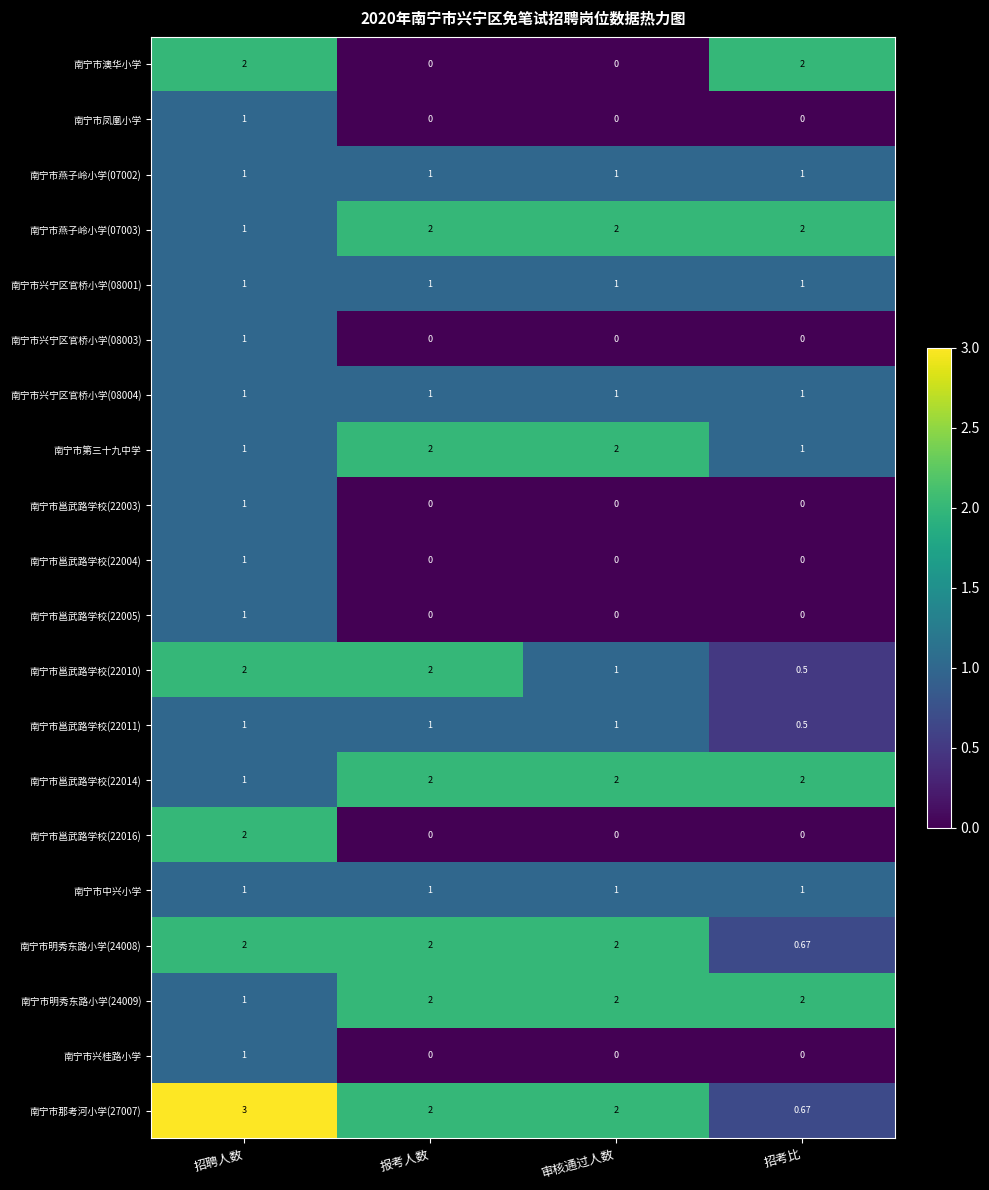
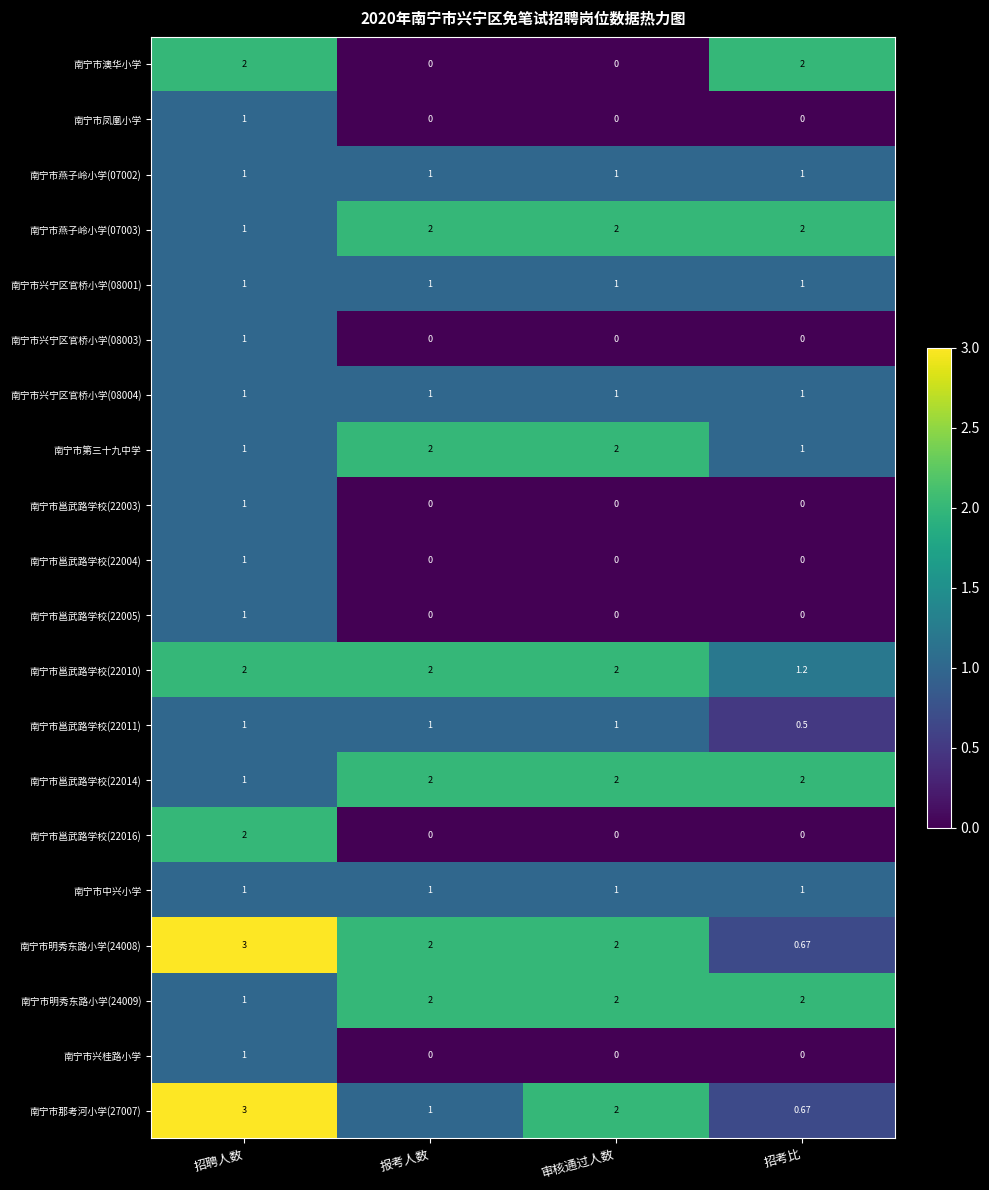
  {
    "南宁市澳华小学": {
      "招聘人数": 2,
      "报考人数": 0,
      "审核通过人数": 0,
      "招考比": 2
    },
    "南宁市凤凰小学": {
      "招聘人数": 1,
      "报考人数": 0,
      "审核通过人数": 0,
      "招考比": 0
    },
    "南宁市燕子岭小学(07002)": {
      "招聘人数": 1,
      "报考人数": 1,
      "审核通过人数": 1,
      "招考比": 1
    },
    "南宁市燕子岭小学(07003)": {
      "招聘人数": 1,
      "报考人数": 2,
      "审核通过人数": 2,
      "招考比": 2
    },
    "南宁市兴宁区官桥小学(08001)": {
      "招聘人数": 1,
      "报考人数": 1,
      "审核通过人数": 1,
      "招考比": 1
    },
    "南宁市兴宁区官桥小学(08003)": {
      "招聘人数": 1,
      "报考人数": 0,
      "审核通过人数": 0,
      "招考比": 0
    },
    "南宁市兴宁区官桥小学(08004)": {
      "招聘人数": 1,
      "报考人数": 1,
      "审核通过人数": 1,
      "招考比": 1
    },
    "南宁市第三十九中学": {
      "招聘人数": 1,
      "报考人数": 2,
      "审核通过人数": 2,
      "招考比": 1
    },
    "南宁市邕武路学校(22003)": {
      "招聘人数": 1,
      "报考人数": 0,
      "审核通过人数": 0,
      "招考比": 0
    },
    "南宁市邕武路学校(22004)": {
      "招聘人数": 1,
      "报考人数": 0,
      "审核通过人数": 0,
      "招考比": 0
    },
    "南宁市邕武路学校(22005)": {
      "招聘人数": 1,
      "报考人数": 0,
      "审核通过人数": 0,
      "招考比": 0
    },
    "南宁市邕武路学校(22010)": {
      "招聘人数": 2,
      "报考人数": 2,
-     "审核通过人数": 1,
-     "招考比": 0.5
+     "审核通过人数": 2,
+     "招考比": 1.2
    },
    "南宁市邕武路学校(22011)": {
      "招聘人数": 1,
      "报考人数": 1,
      "审核通过人数": 1,
      "招考比": 0.5
    },
    "南宁市邕武路学校(22014)": {
      "招聘人数": 1,
      "报考人数": 2,
      "审核通过人数": 2,
      "招考比": 2
    },
    "南宁市邕武路学校(22016)": {
      "招聘人数": 2,
      "报考人数": 0,
      "审核通过人数": 0,
      "招考比": 0
    },
    "南宁市中兴小学": {
      "招聘人数": 1,
      "报考人数": 1,
      "审核通过人数": 1,
      "招考比": 1
    },
    "南宁市明秀东路小学(24008)": {
-     "招聘人数": 2,
+     "招聘人数": 3,
      "报考人数": 2,
      "审核通过人数": 2,
      "招考比": 0.67
    },
    "南宁市明秀东路小学(24009)": {
      "招聘人数": 1,
      "报考人数": 2,
      "审核通过人数": 2,
      "招考比": 2
    },
    "南宁市兴桂路小学": {
      "招聘人数": 1,
      "报考人数": 0,
      "审核通过人数": 0,
      "招考比": 0
    },
    "南宁市那考河小学(27007)": {
      "招聘人数": 3,
-     "报考人数": 2,
+     "报考人数": 1,
      "审核通过人数": 2,
      "招考比": 0.67
    }
  }
